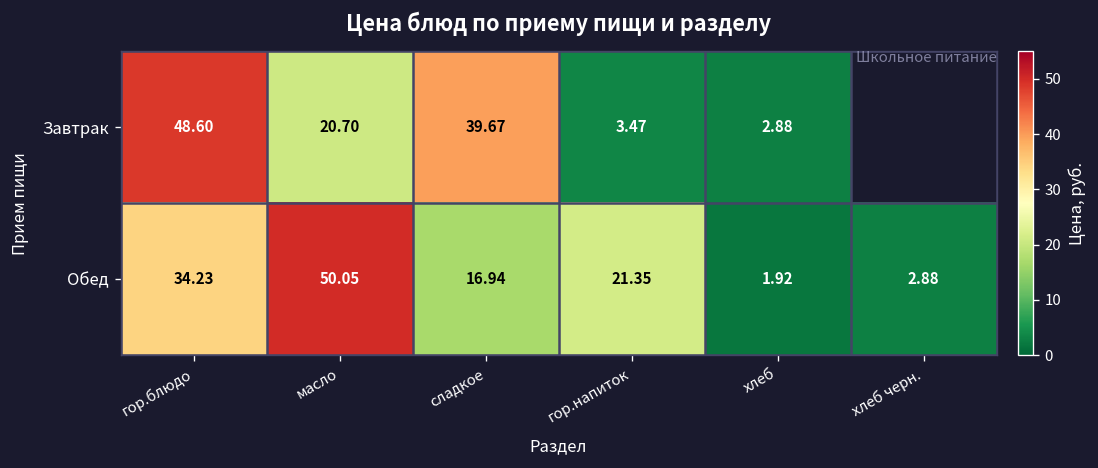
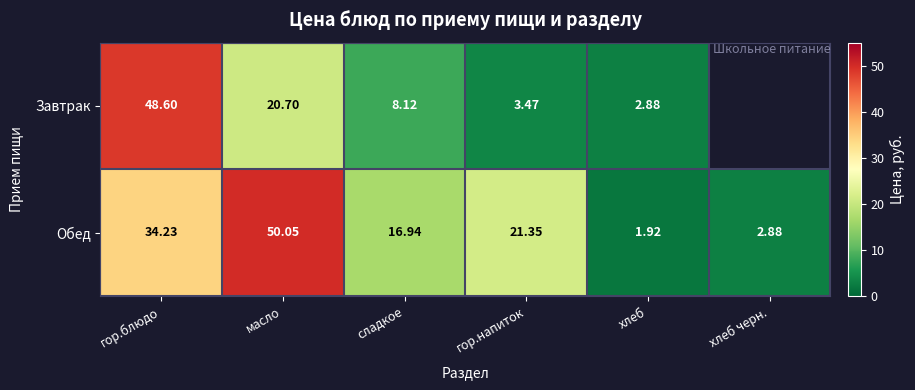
  {
    "Завтрак": {
      "гор.блюдо": 48.60,
      "масло": 20.70,
-     "сладкое": 39.67,
+     "сладкое": 8.12,
      "гор.напиток": 3.47,
      "хлеб": 2.88
    },
    "Обед": {
      "гор.блюдо": 34.23,
      "масло": 50.05,
      "сладкое": 16.94,
      "гор.напиток": 21.35,
      "хлеб": 1.92,
      "хлеб черн.": 2.88
    }
  }
